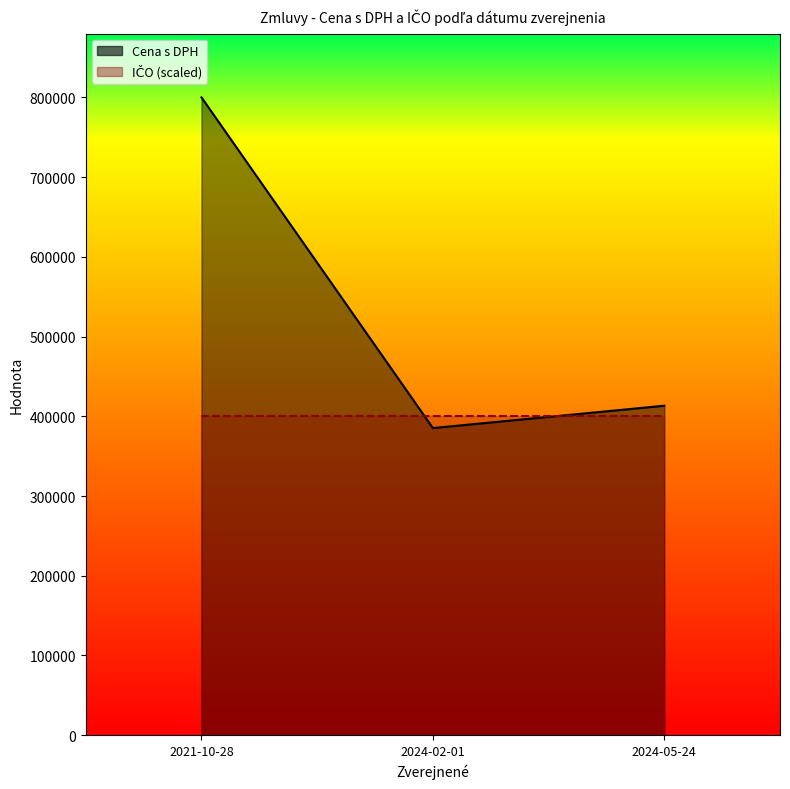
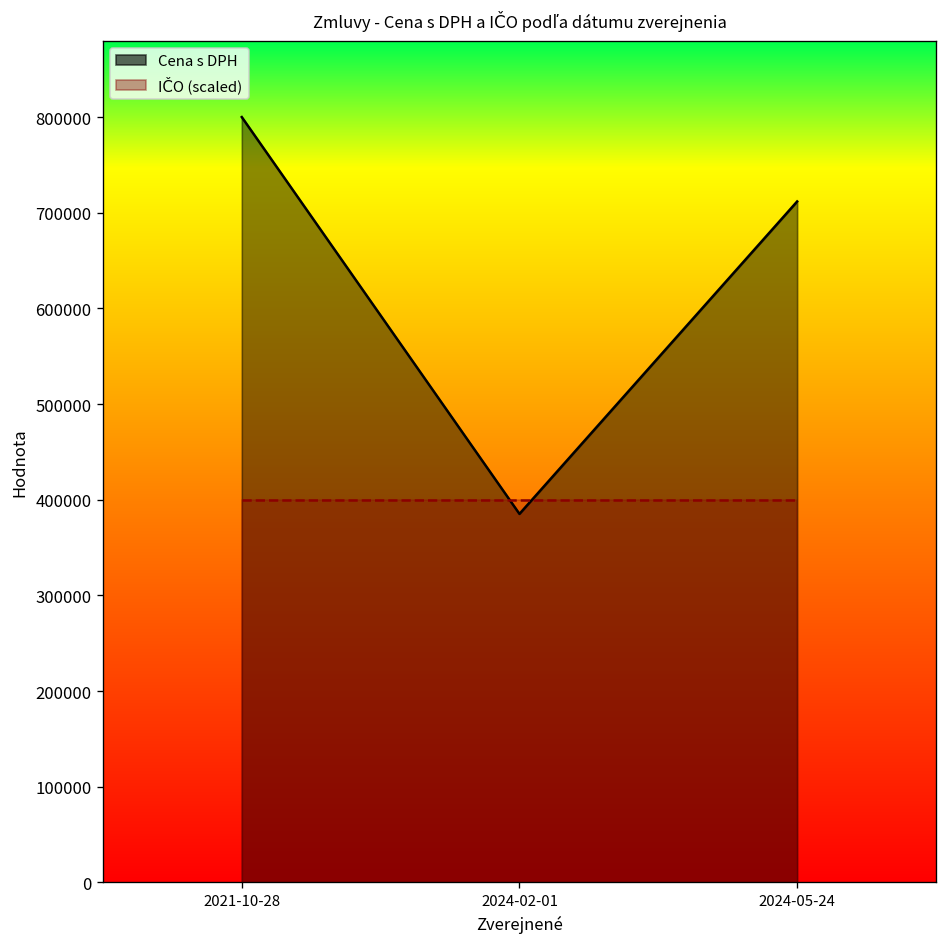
  {
    "Cena s DPH": {
      "2021-10-28": 800000,
      "2024-02-01": 390000,
-     "2024-05-24": 410000
+     "2024-05-24": 710000
    },
    "IČO (scaled)": {
      "2021-10-28": 400000,
      "2024-02-01": 400000,
      "2024-05-24": 400000
    }
  }
